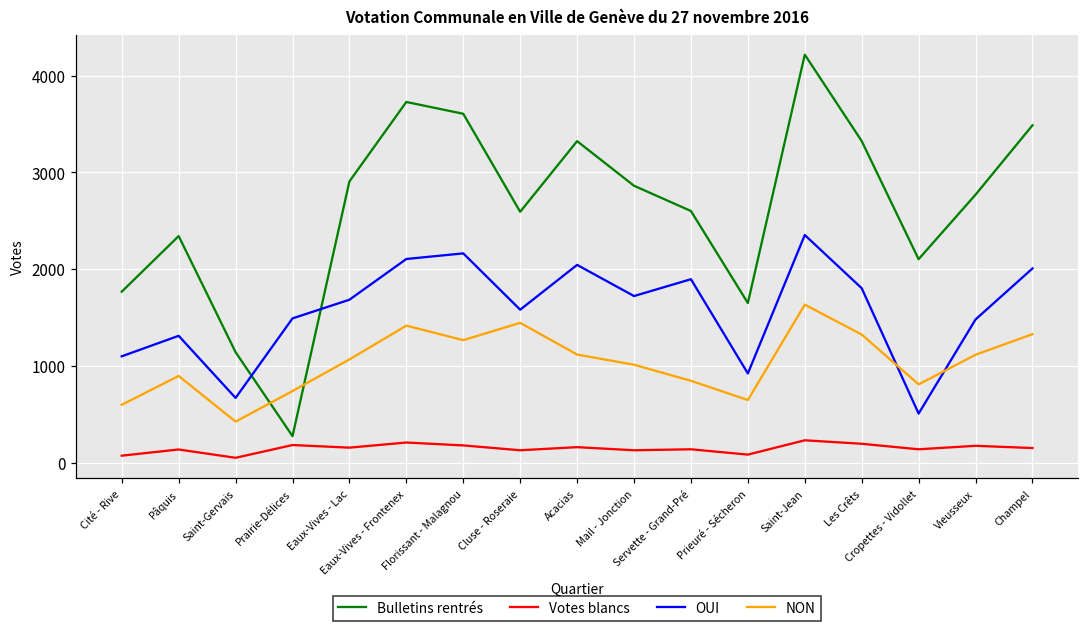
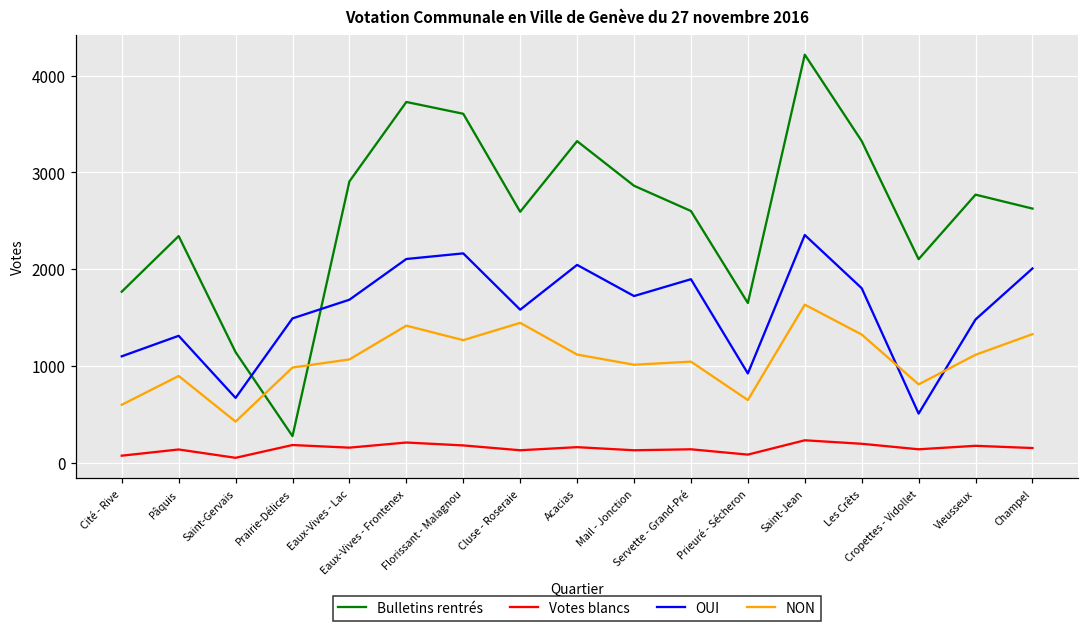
  {
    "Bulletins rentrés": {
      "Cité - Rive": 1800,
      "Pâquis": 2300,
      "Saint-Gervais": 1100,
      "Prairie-Délices": 300,
      "Eaux-Vives - Lac": 2900,
      "Eaux-Vives - Frontenex": 3700,
      "Florissant - Malagnou": 3600,
      "Cluse - Roseraie": 2600,
      "Acacias": 3300,
      "Mail - Jonction": 2900,
      "Servette - Grand-Pré": 2600,
      "Prieuré - Sécheron": 1600,
      "Saint-Jean": 4200,
      "Les Crêts": 3300,
      "Cropettes - Vidollet": 2100,
      "Vieusseux": 2800,
-     "Champel": 3500
+     "Champel": 2600
    },
    "Votes blancs": {
      "Cité - Rive": 100,
      "Pâquis": 100,
      "Saint-Gervais": 0,
      "Prairie-Délices": 200,
      "Eaux-Vives - Lac": 200,
      "Eaux-Vives - Frontenex": 200,
      "Florissant - Malagnou": 200,
      "Cluse - Roseraie": 100,
      "Acacias": 200,
      "Mail - Jonction": 100,
      "Servette - Grand-Pré": 100,
      "Prieuré - Sécheron": 100,
      "Saint-Jean": 200,
      "Les Crêts": 200,
      "Cropettes - Vidollet": 100,
      "Vieusseux": 200,
      "Champel": 200
    },
    "OUI": {
      "Cité - Rive": 1100,
      "Pâquis": 1300,
      "Saint-Gervais": 700,
      "Prairie-Délices": 1500,
      "Eaux-Vives - Lac": 1700,
      "Eaux-Vives - Frontenex": 2100,
      "Florissant - Malagnou": 2200,
      "Cluse - Roseraie": 1600,
      "Acacias": 2000,
      "Mail - Jonction": 1700,
      "Servette - Grand-Pré": 1900,
      "Prieuré - Sécheron": 900,
      "Saint-Jean": 2400,
      "Les Crêts": 1800,
      "Cropettes - Vidollet": 500,
      "Vieusseux": 1500,
      "Champel": 2000
    },
    "NON": {
      "Cité - Rive": 600,
      "Pâquis": 900,
      "Saint-Gervais": 400,
-     "Prairie-Délices": 700,
+     "Prairie-Délices": 1000,
      "Eaux-Vives - Lac": 1100,
      "Eaux-Vives - Frontenex": 1400,
      "Florissant - Malagnou": 1300,
      "Cluse - Roseraie": 1400,
      "Acacias": 1100,
      "Mail - Jonction": 1000,
-     "Servette - Grand-Pré": 800,
+     "Servette - Grand-Pré": 1000,
      "Prieuré - Sécheron": 600,
      "Saint-Jean": 1600,
      "Les Crêts": 1300,
      "Cropettes - Vidollet": 800,
      "Vieusseux": 1100,
      "Champel": 1300
    }
  }
